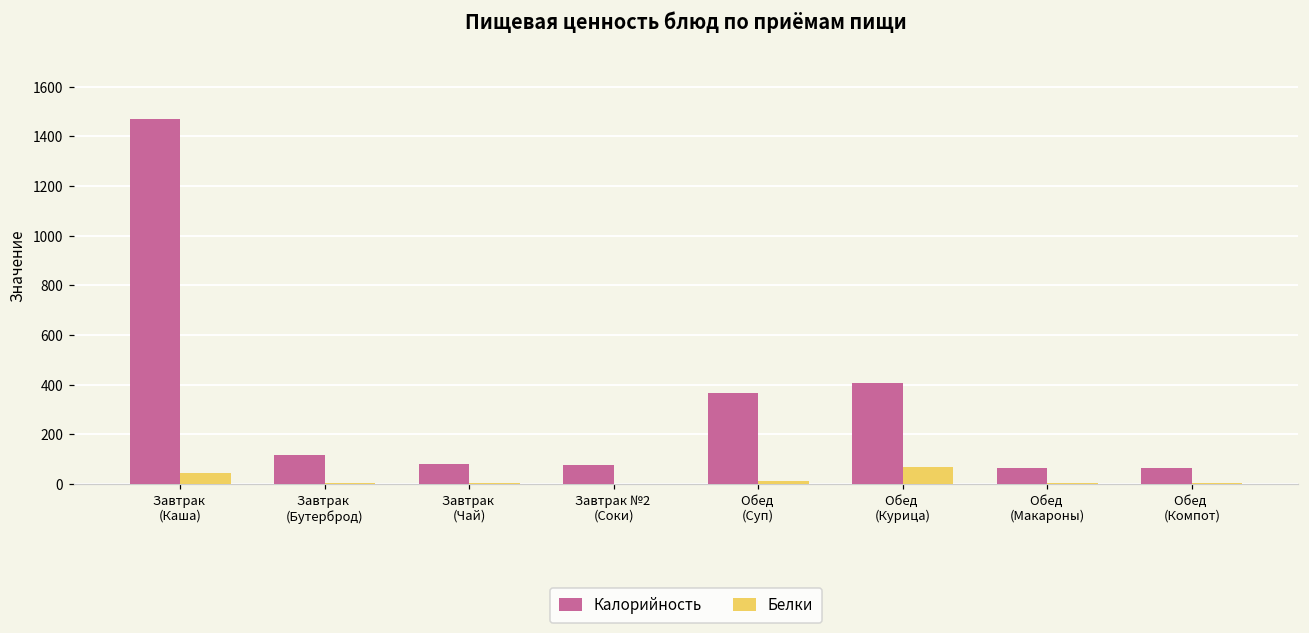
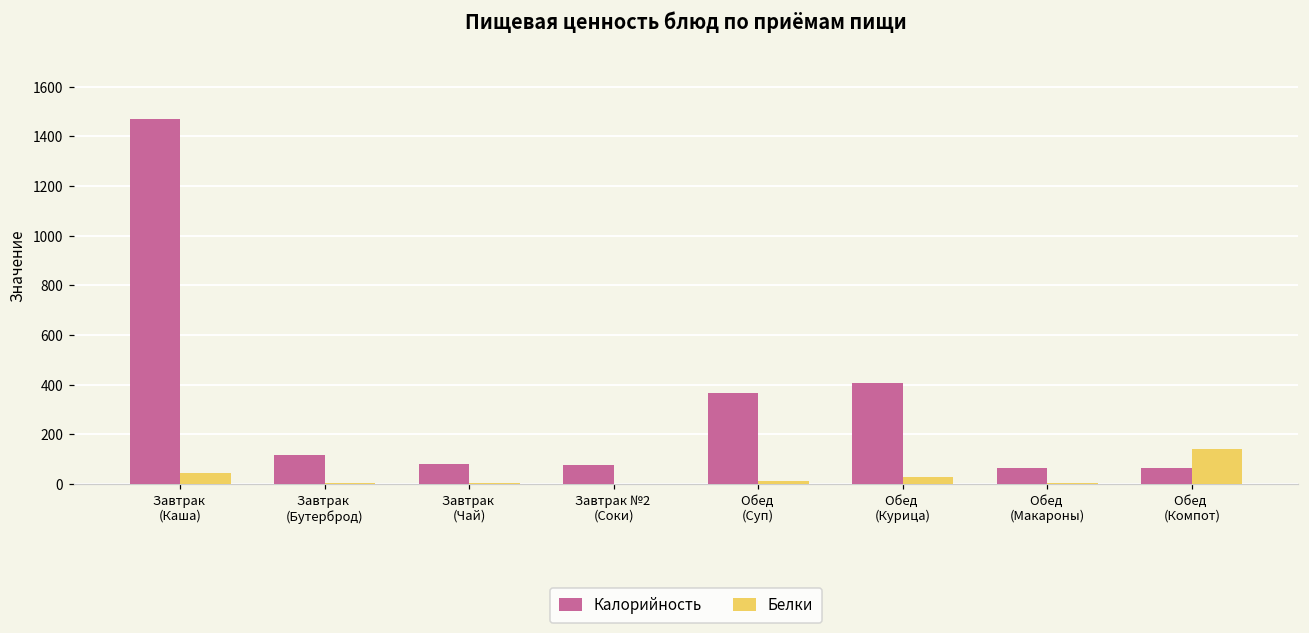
  {
    "Калорийность": {
      "Завтрак (Каша)": 1470,
      "Завтрак (Бутерброд)": 120,
      "Завтрак (Чай)": 80,
      "Завтрак №2 (Соки)": 80,
      "Обед (Суп)": 370,
      "Обед (Курица)": 410,
      "Обед (Макароны)": 60,
      "Обед (Компот)": 70
    },
    "Белки": {
      "Завтрак (Каша)": 40,
      "Обед (Суп)": 10,
-     "Обед (Курица)": 70,
-     "Обед (Компот)": 0
+     "Обед (Курица)": 30,
+     "Обед (Компот)": 140
    }
  }
